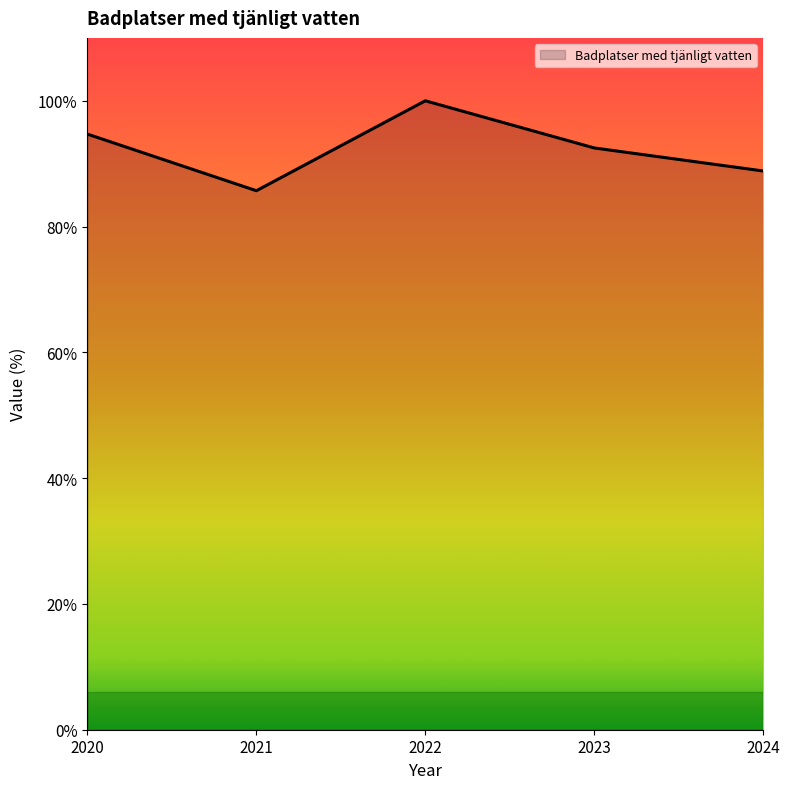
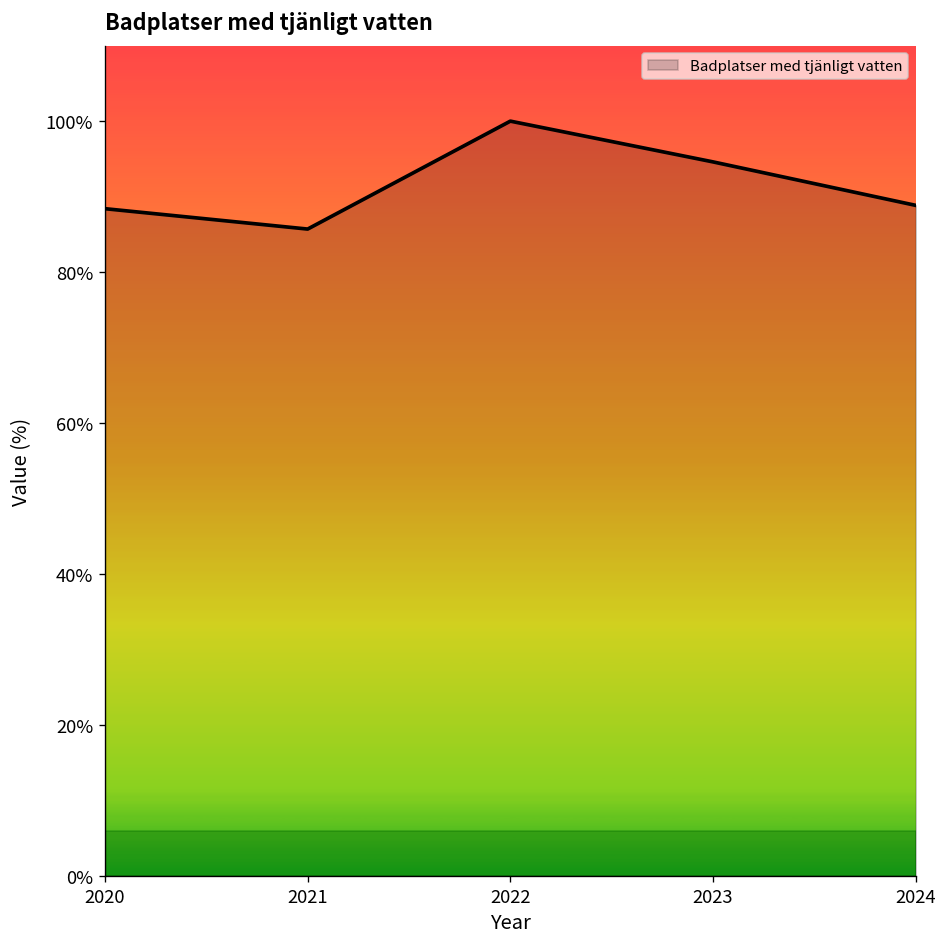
  {
-   "2020": "95%",
+   "2020": "88%",
    "2021": "86%",
    "2022": "100%",
-   "2023": "93%",
+   "2023": "95%",
    "2024": "89%"
  }
